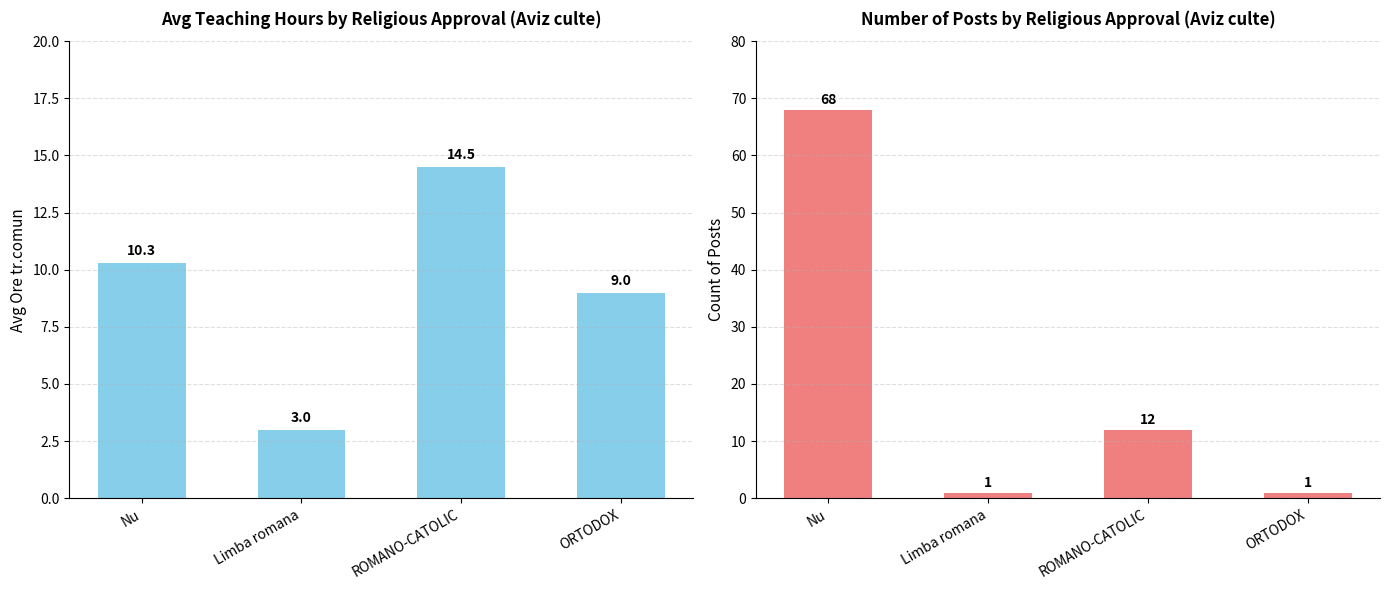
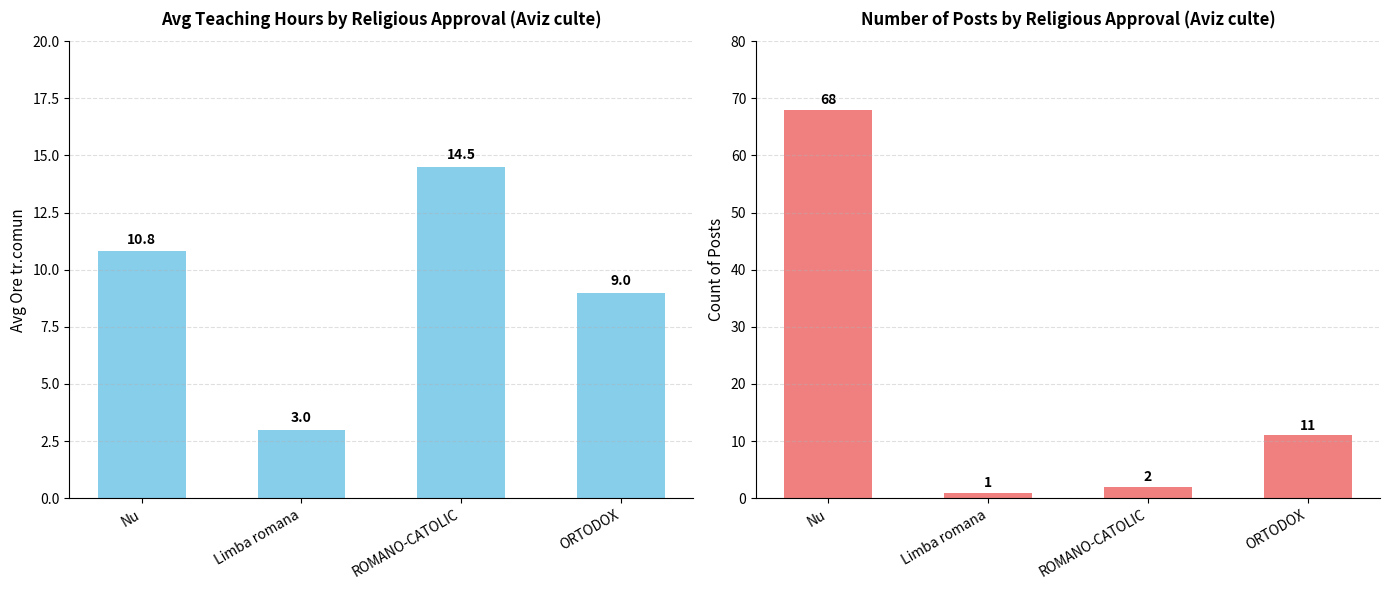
  {
    "Avg Teaching Hours by Religious Approval (Aviz culte)": {
-     "Nu": 10.3,
+     "Nu": 10.8,
      "Limba romana": 3.0,
      "ROMANO-CATOLIC": 14.5,
      "ORTODOX": 9.0
    },
    "Number of Posts by Religious Approval (Aviz culte)": {
      "Nu": 68,
      "Limba romana": 1,
-     "ROMANO-CATOLIC": 12,
-     "ORTODOX": 1
+     "ROMANO-CATOLIC": 2,
+     "ORTODOX": 11
    }
  }
